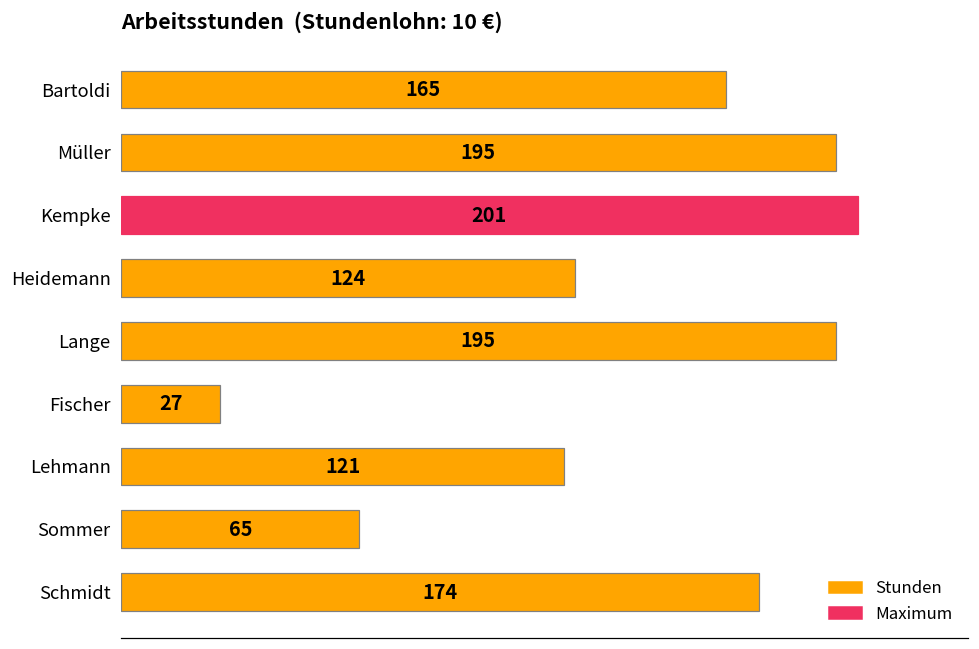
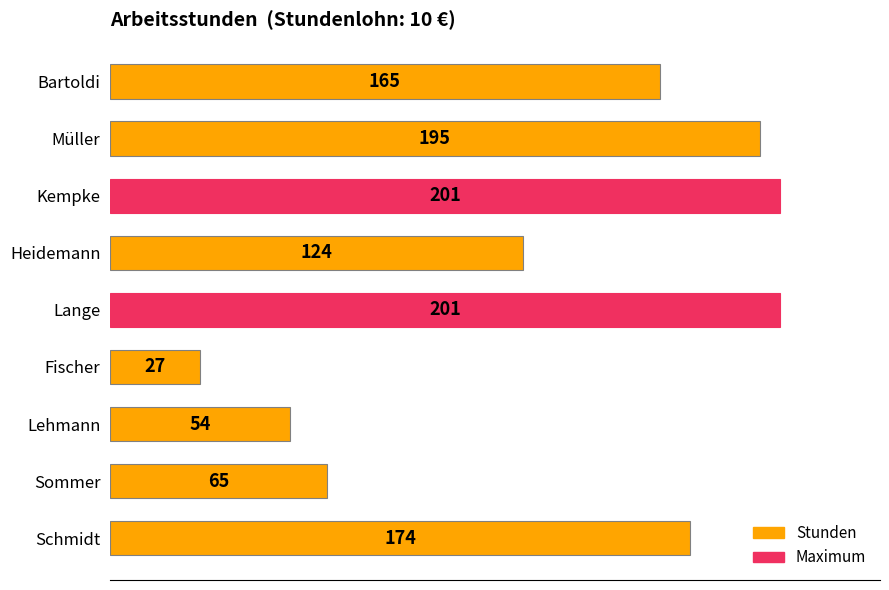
  {
    "Bartoldi": 165,
    "Müller": 195,
    "Kempke": 201,
    "Heidemann": 124,
-   "Lange": 195,
+   "Lange": 201,
    "Fischer": 27,
-   "Lehmann": 121,
+   "Lehmann": 54,
    "Sommer": 65,
    "Schmidt": 174
  }
